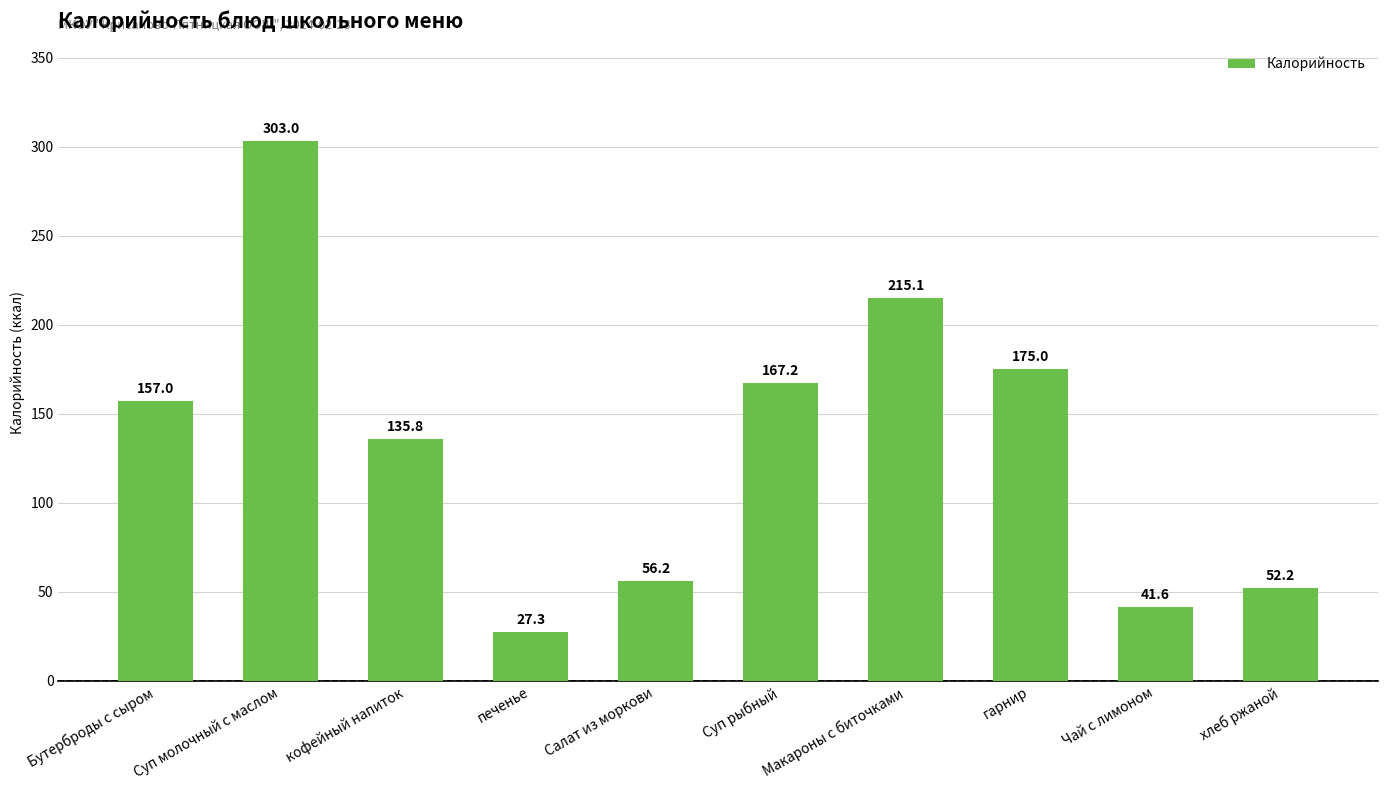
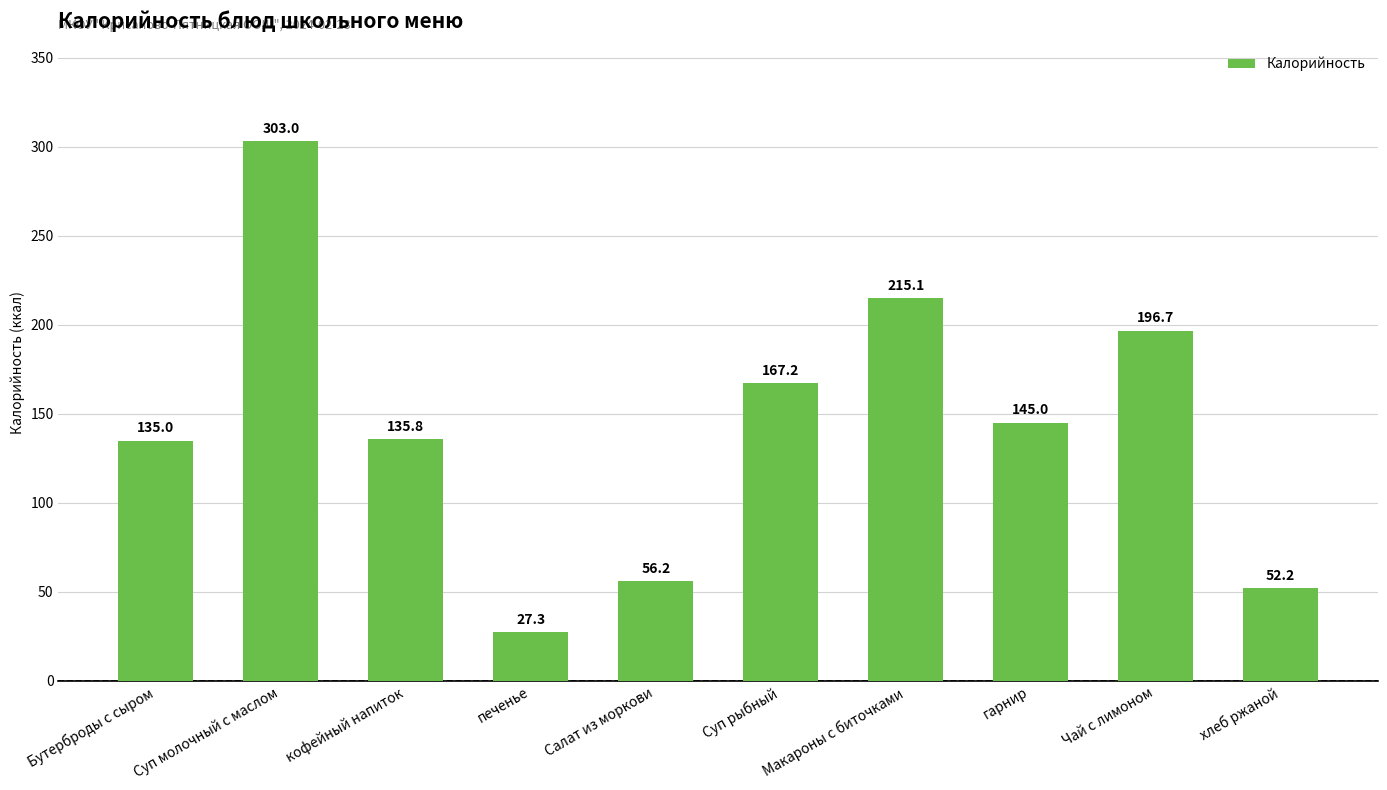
  {
-   "Бутерброды с сыром": 157.0,
+   "Бутерброды с сыром": 135.0,
    "Суп молочный с маслом": 303.0,
    "кофейный напиток": 135.8,
    "печенье": 27.3,
    "Салат из моркови": 56.2,
    "Суп рыбный": 167.2,
    "Макароны с биточками": 215.1,
-   "гарнир": 175.0,
-   "Чай с лимоном": 41.6,
+   "гарнир": 145.0,
+   "Чай с лимоном": 196.7,
    "хлеб ржаной": 52.2
  }
